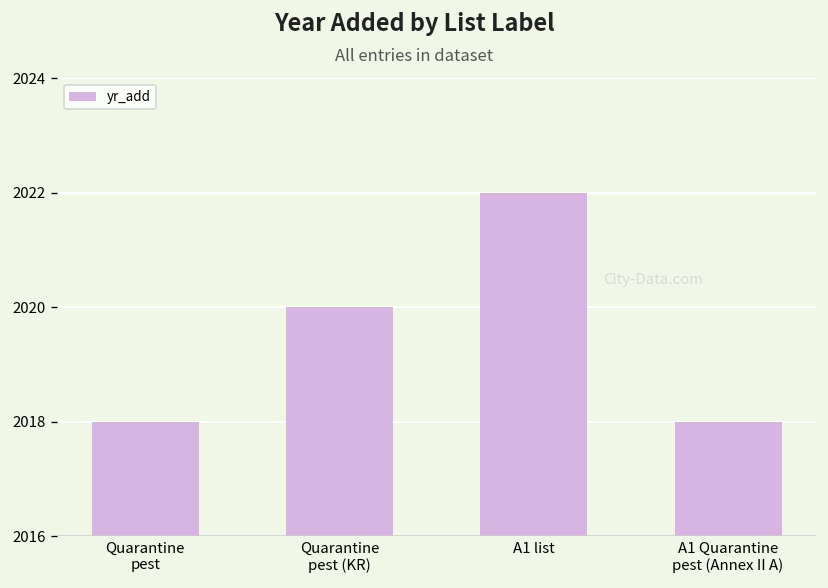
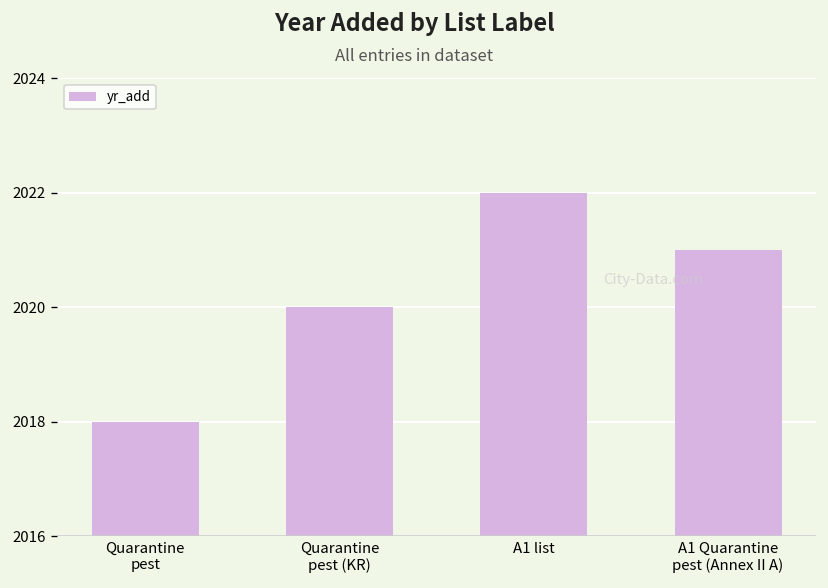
  {
    "Quarantine pest": 2018,
    "Quarantine pest (KR)": 2020,
    "A1 list": 2022,
-   "A1 Quarantine pest (Annex II A)": 2018
+   "A1 Quarantine pest (Annex II A)": 2021
  }
